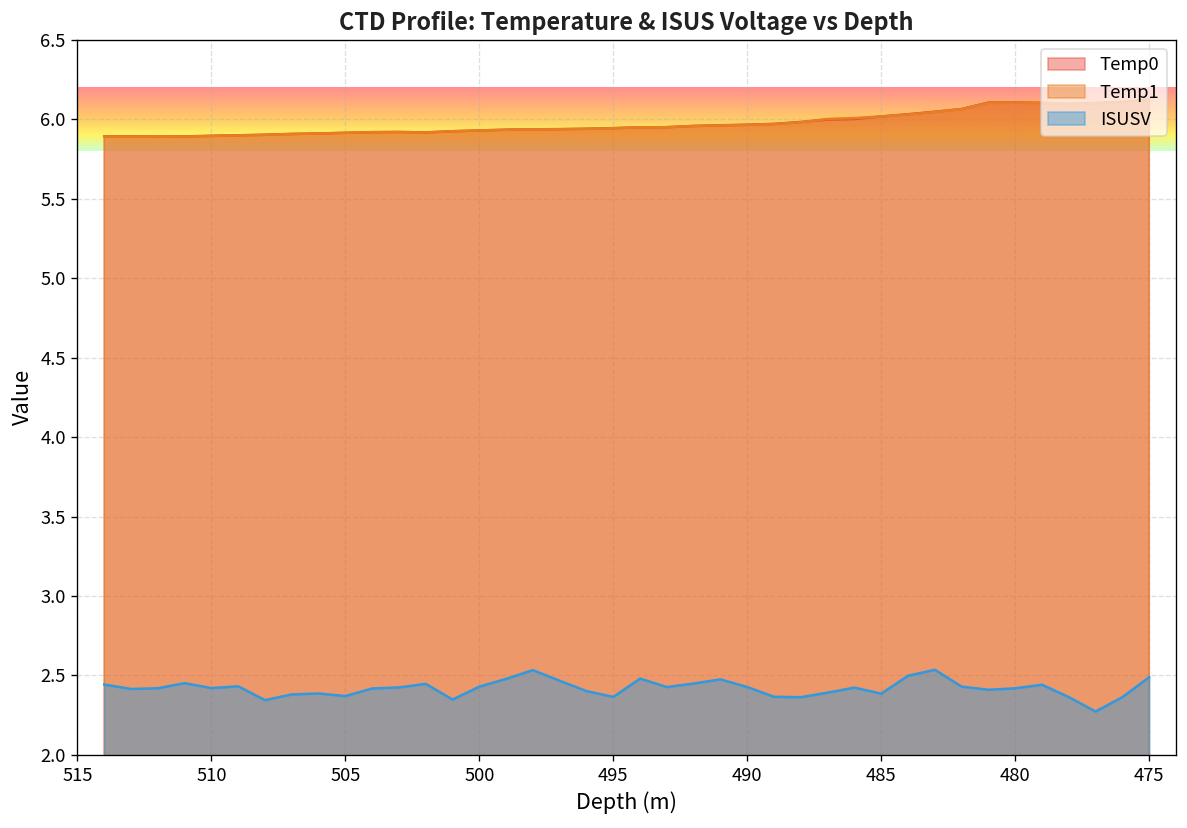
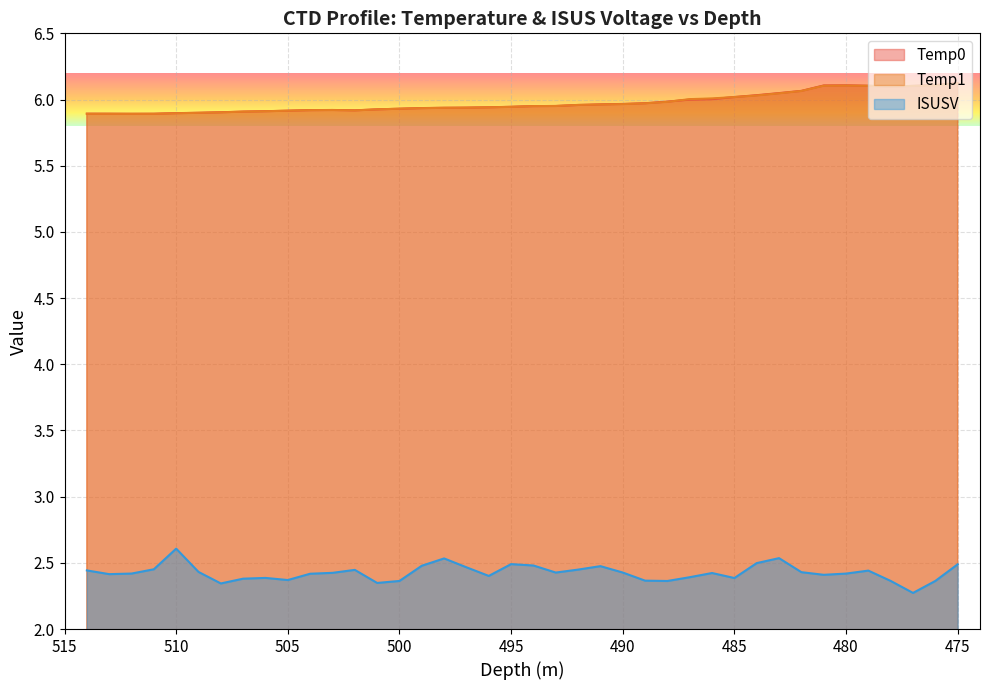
  {
    "ISUSV": {
-     "510": 2.42,
+     "510": 2.61,
      "505": 2.37,
-     "500": 2.43,
-     "495": 2.36,
+     "500": 2.36,
+     "495": 2.49,
      "490": 2.43,
      "485": 2.39,
      "480": 2.42,
      "475": 2.49
    }
  }
